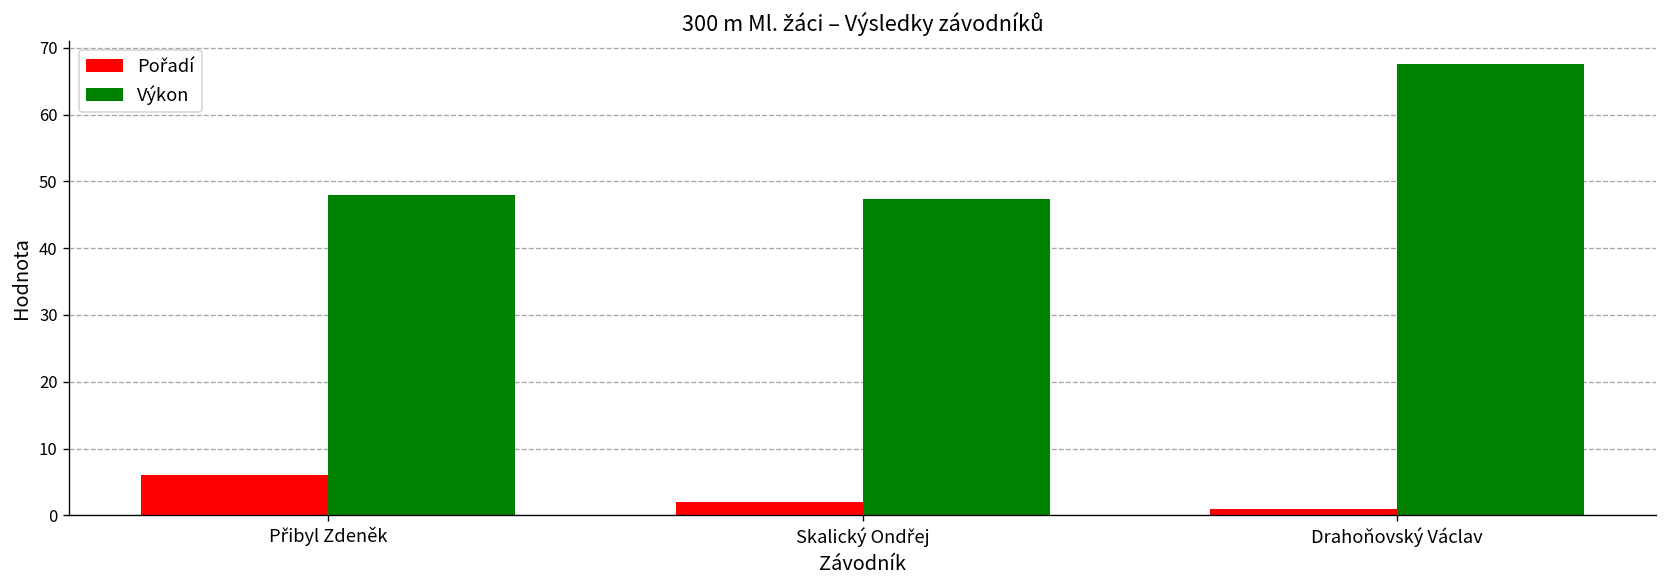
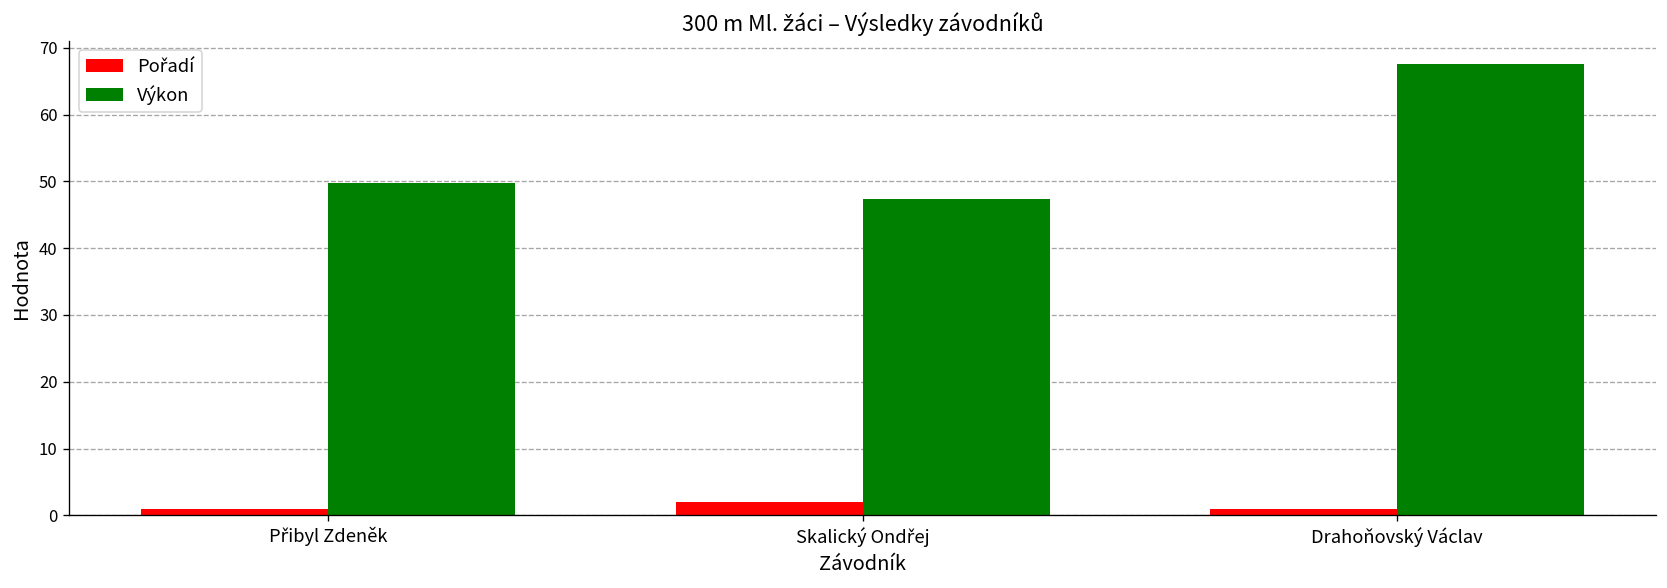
  {
    "Pořadí": {
-     "Přibyl Zdeněk": 6,
+     "Přibyl Zdeněk": 1,
      "Skalický Ondřej": 2,
      "Drahoňovský Václav": 1
    },
    "Výkon": {
-     "Přibyl Zdeněk": 48,
+     "Přibyl Zdeněk": 50,
      "Skalický Ondřej": 47,
      "Drahoňovský Václav": 68
    }
  }
